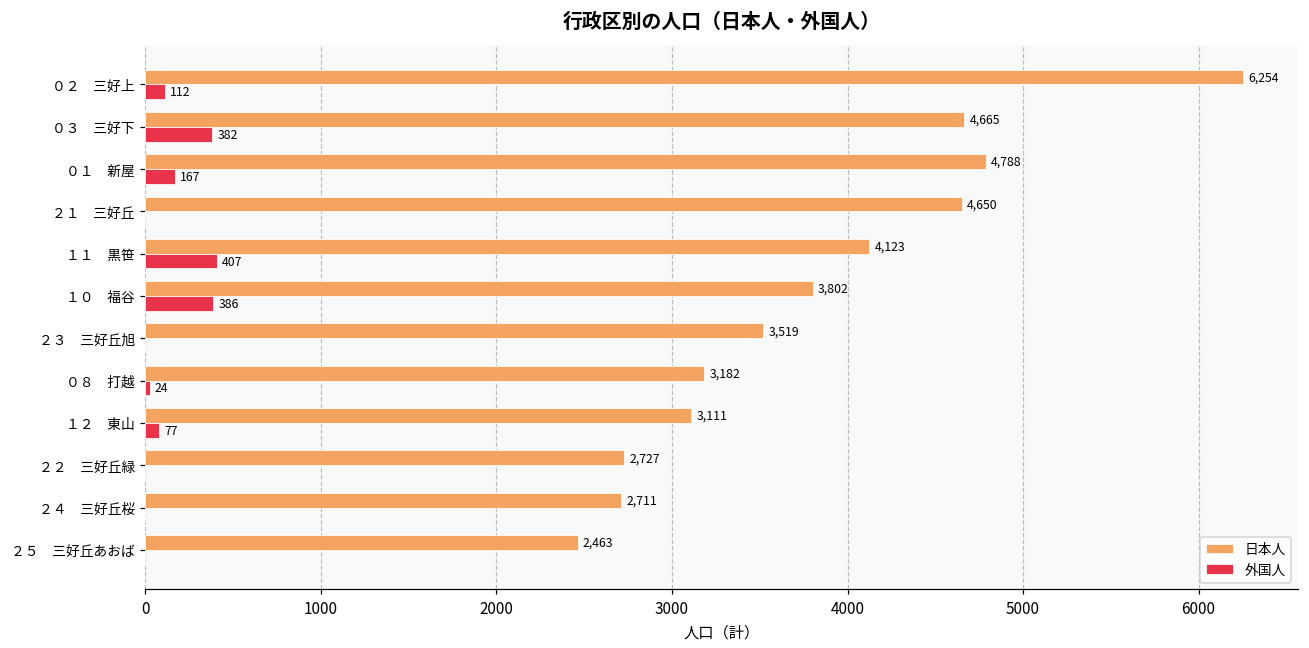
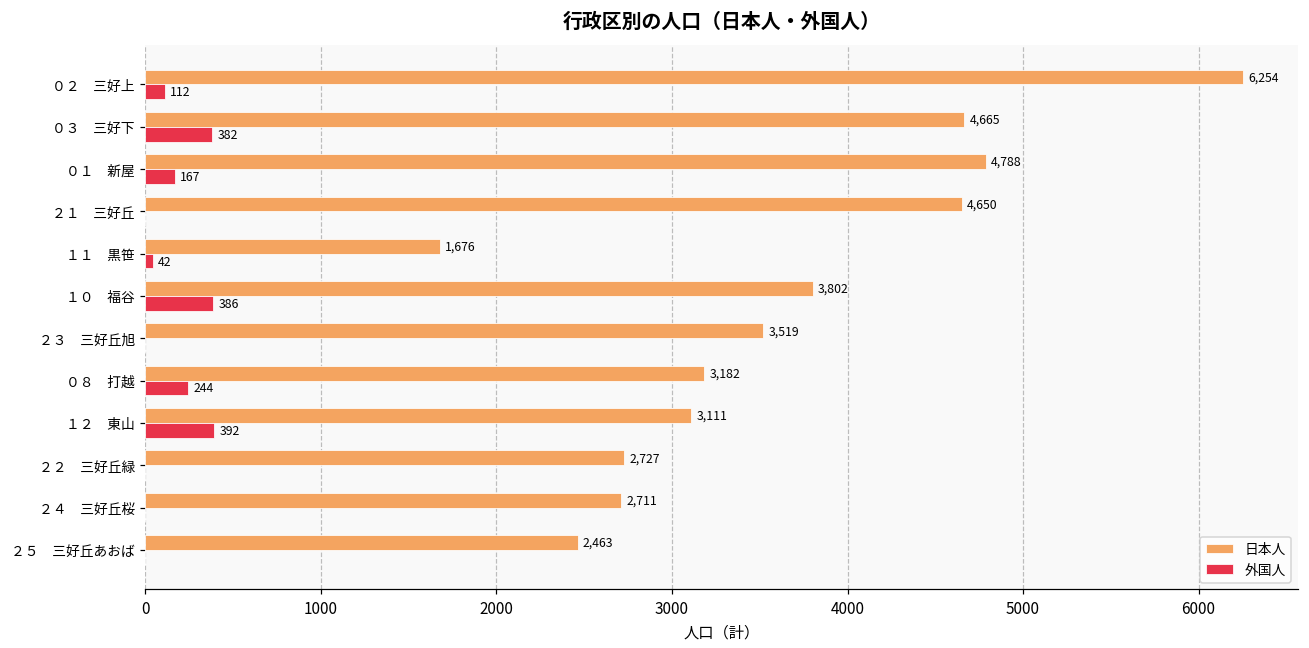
  {
    "日本人": {
      "０２ 三好上": "6,254",
      "０３ 三好下": "4,665",
      "０１ 新屋": "4,788",
      "２１ 三好丘": "4,650",
-     "１１ 黒笹": "4,123",
+     "１１ 黒笹": "1,676",
      "１０ 福谷": "3,802",
      "２３ 三好丘旭": "3,519",
      "０８ 打越": "3,182",
      "１２ 東山": "3,111",
      "２２ 三好丘緑": "2,727",
      "２４ 三好丘桜": "2,711",
      "２５ 三好丘あおば": "2,463"
    },
    "外国人": {
      "０２ 三好上": "112",
      "０３ 三好下": "382",
      "０１ 新屋": "167",
-     "１１ 黒笹": "407",
+     "１１ 黒笹": "42",
      "１０ 福谷": "386",
-     "０８ 打越": "24",
-     "１２ 東山": "77"
+     "０８ 打越": "244",
+     "１２ 東山": "392"
    }
  }
